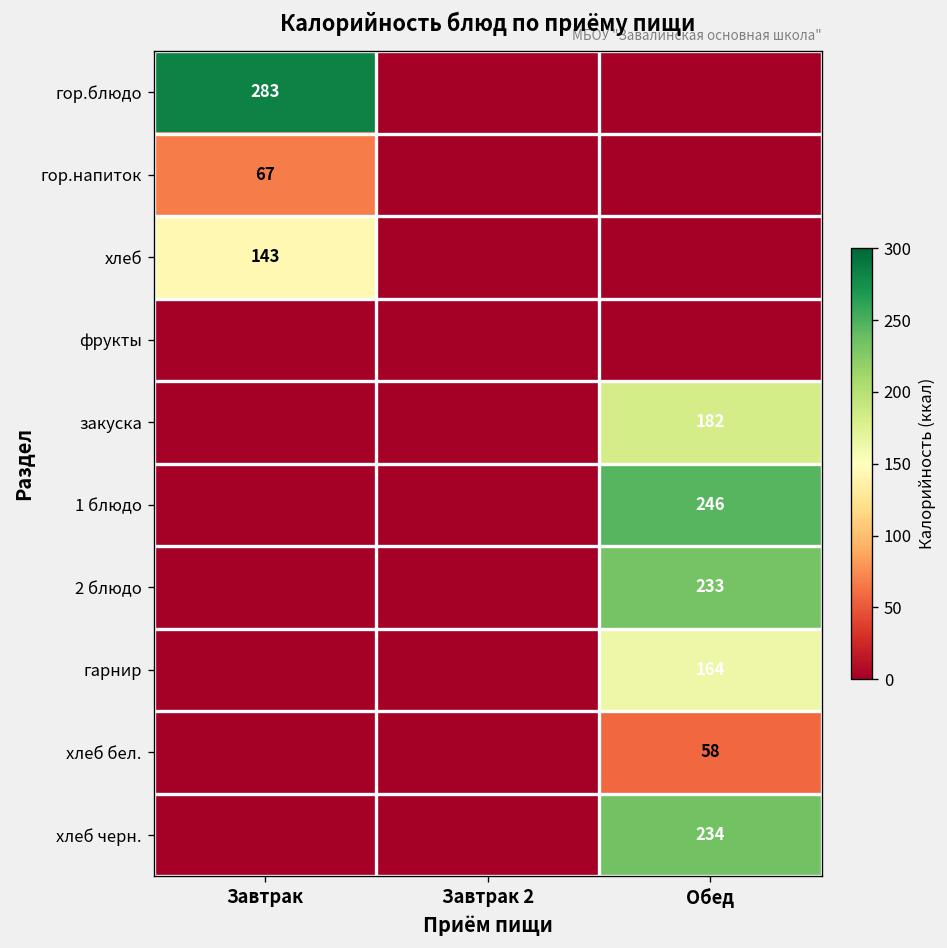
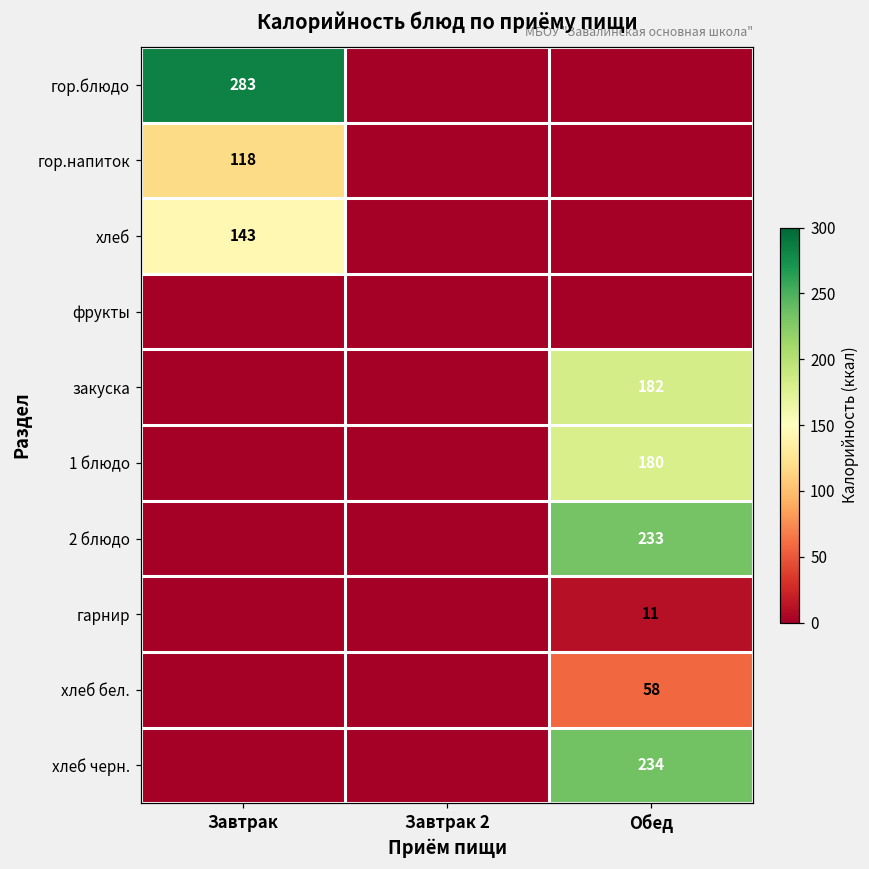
  {
    "гор.блюдо": {
      "Завтрак": 283
    },
    "гор.напиток": {
-     "Завтрак": 67
+     "Завтрак": 118
    },
    "хлеб": {
      "Завтрак": 143
    },
    "закуска": {
      "Обед": 182
    },
    "1 блюдо": {
-     "Обед": 246
+     "Обед": 180
    },
    "2 блюдо": {
      "Обед": 233
    },
    "гарнир": {
-     "Обед": 164
+     "Обед": 11
    },
    "хлеб бел.": {
      "Обед": 58
    },
    "хлеб черн.": {
      "Обед": 234
    }
  }
